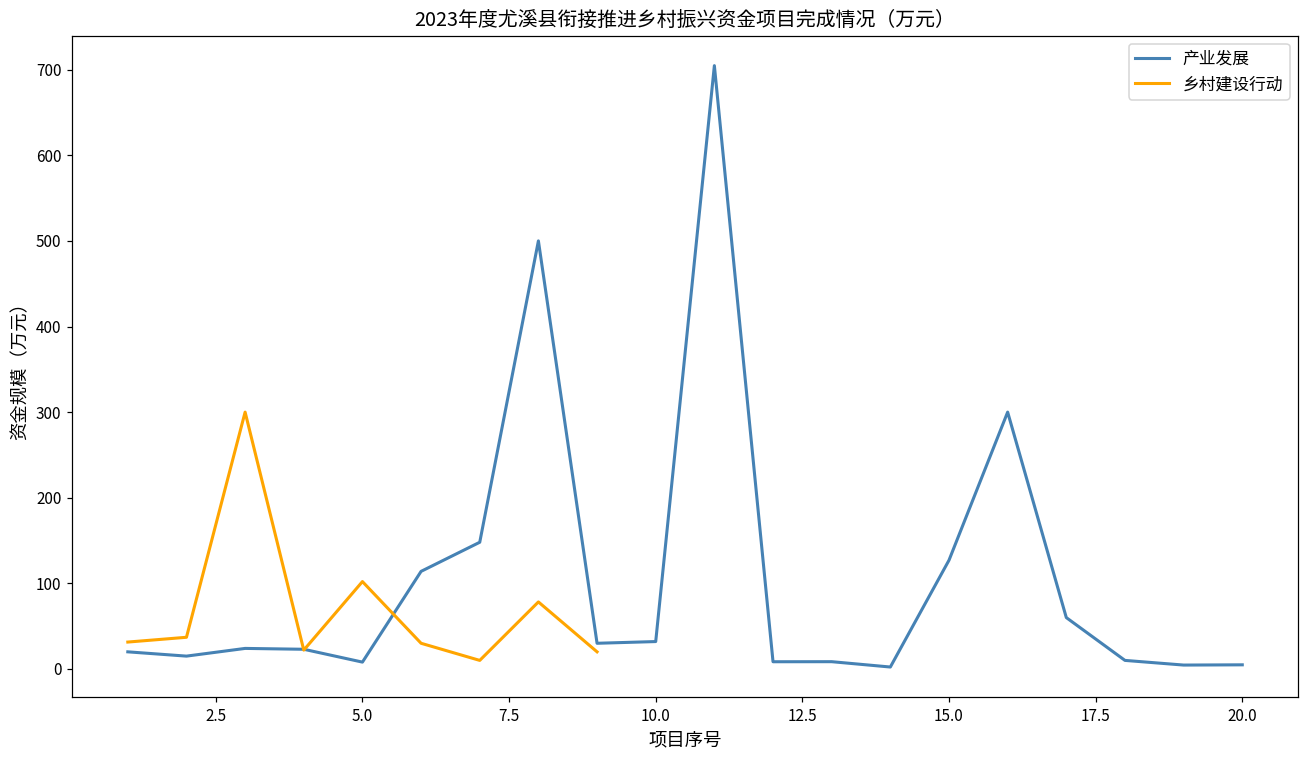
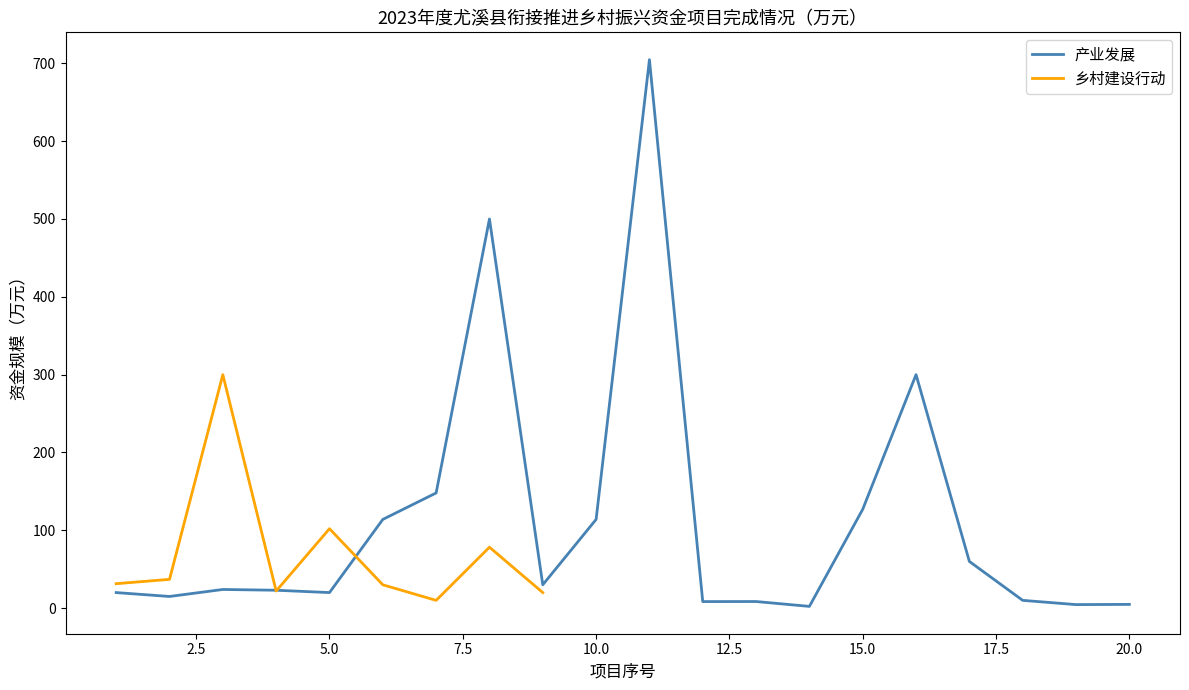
  {
    "产业发展": {
-     "5.0": 10,
-     "10.0": 30,
+     "5.0": 20,
+     "10.0": 110,
      "15.0": 130,
      "20.0": 0
    },
    "乡村建设行动": {
      "5.0": 100
    }
  }
